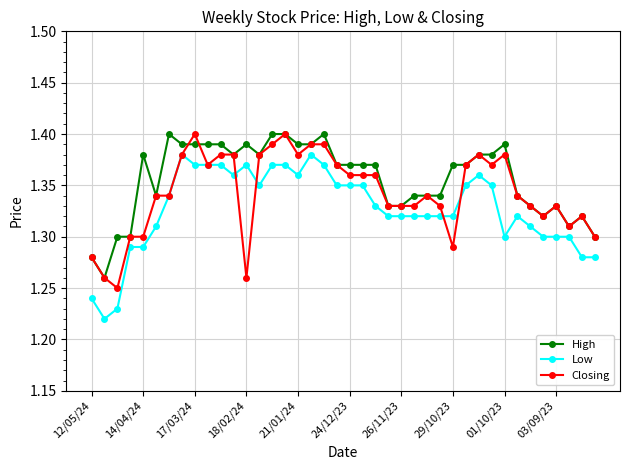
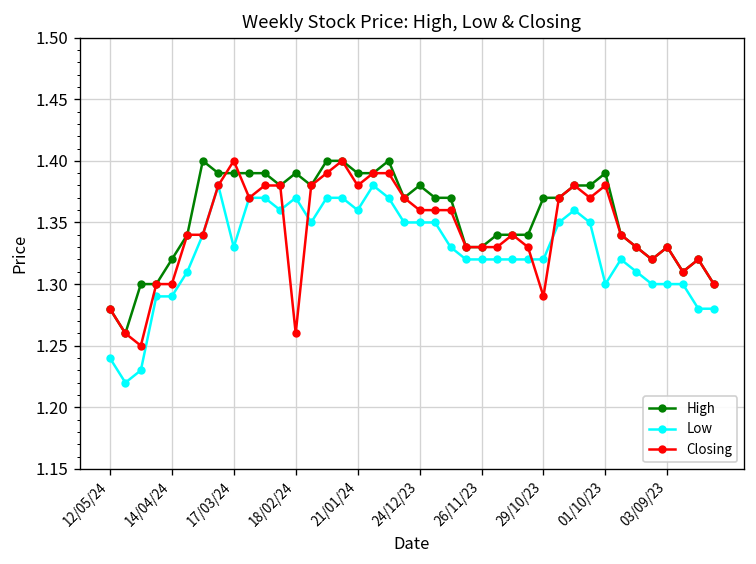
  {
    "High": {
-     "14/04/24": 1.38,
+     "14/04/24": 1.32,
      "17/03/24": 1.39,
      "18/02/24": 1.39,
      "21/01/24": 1.39,
-     "24/12/23": 1.37,
+     "24/12/23": 1.38,
      "29/10/23": 1.37,
      "01/10/23": 1.39
    },
    "Low": {
      "12/05/24": 1.24,
      "14/04/24": 1.29,
-     "17/03/24": 1.37,
+     "17/03/24": 1.33,
      "18/02/24": 1.37,
      "21/01/24": 1.36,
      "24/12/23": 1.35,
      "26/11/23": 1.32,
      "29/10/23": 1.32,
      "01/10/23": 1.30,
      "03/09/23": 1.30
    },
    "Closing": {
      "14/04/24": 1.30,
      "17/03/24": 1.40,
      "18/02/24": 1.26,
      "21/01/24": 1.38,
      "24/12/23": 1.36,
      "29/10/23": 1.29,
      "01/10/23": 1.38
    }
  }
